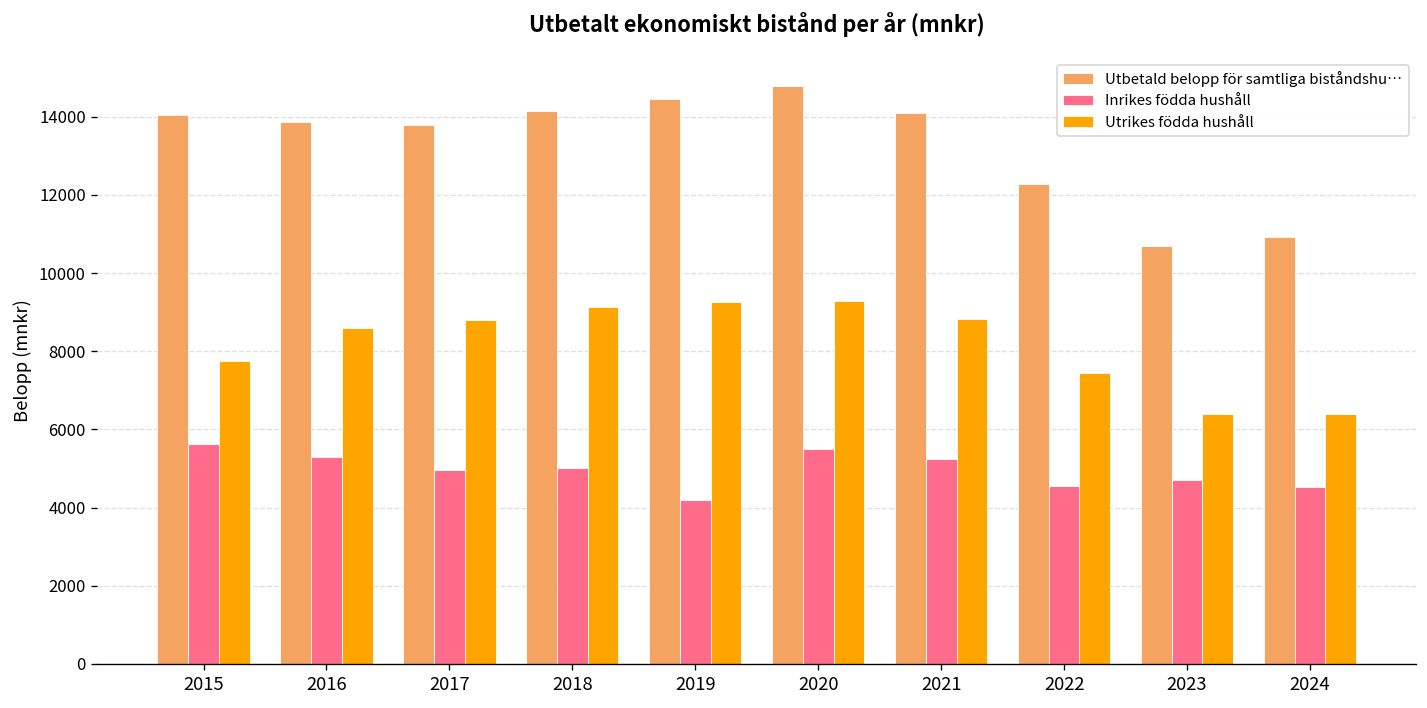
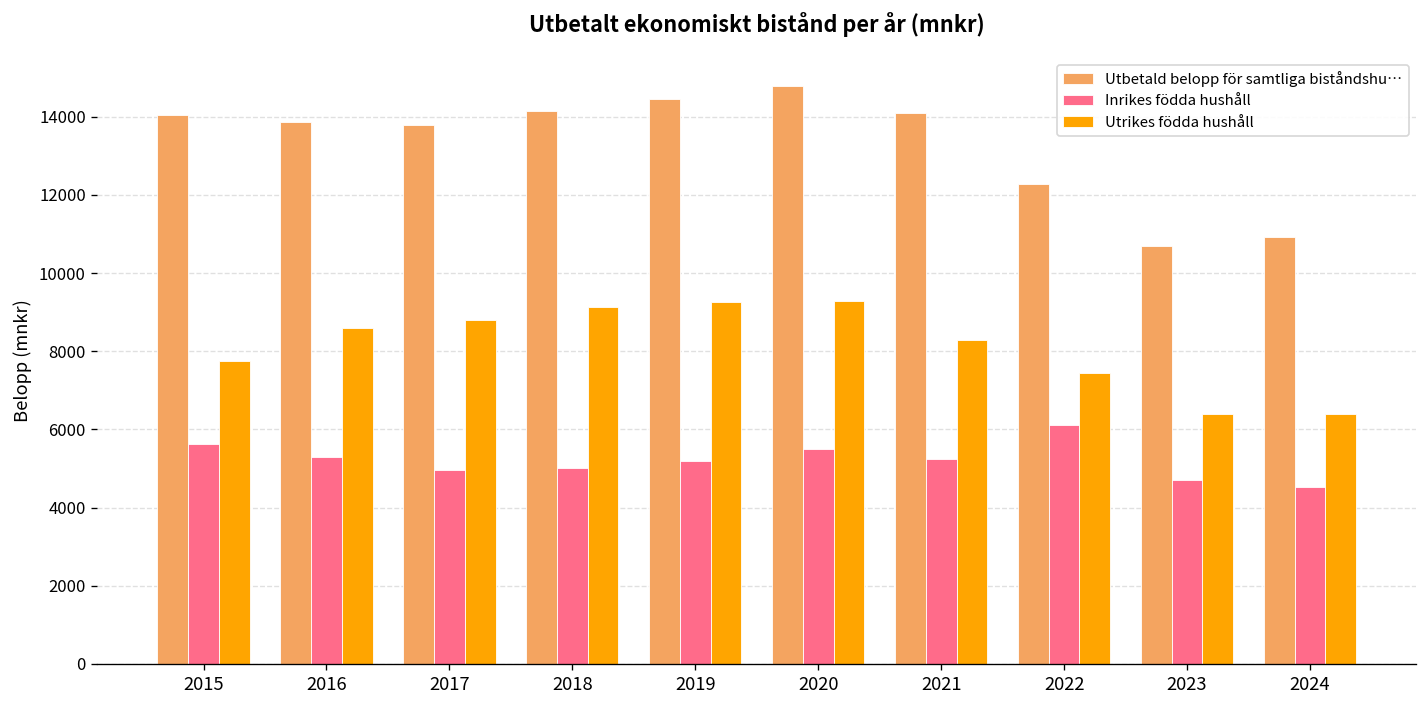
  {
    "Utbetald belopp för samtliga biståndshu…": {
      "2015": 14000,
      "2016": 13900,
      "2017": 13800,
      "2018": 14100,
      "2019": 14400,
      "2020": 14800,
      "2021": 14100,
      "2022": 12300,
      "2023": 10700,
      "2024": 10900
    },
    "Inrikes födda hushåll": {
      "2015": 5600,
      "2016": 5300,
      "2017": 5000,
      "2018": 5000,
-     "2019": 4200,
+     "2019": 5200,
      "2020": 5500,
      "2021": 5300,
-     "2022": 4600,
+     "2022": 6100,
      "2023": 4700,
      "2024": 4500
    },
    "Utrikes födda hushåll": {
      "2015": 7700,
      "2016": 8600,
      "2017": 8800,
      "2018": 9100,
      "2019": 9300,
      "2020": 9300,
-     "2021": 8800,
+     "2021": 8300,
      "2022": 7500,
      "2023": 6400,
      "2024": 6400
    }
  }
